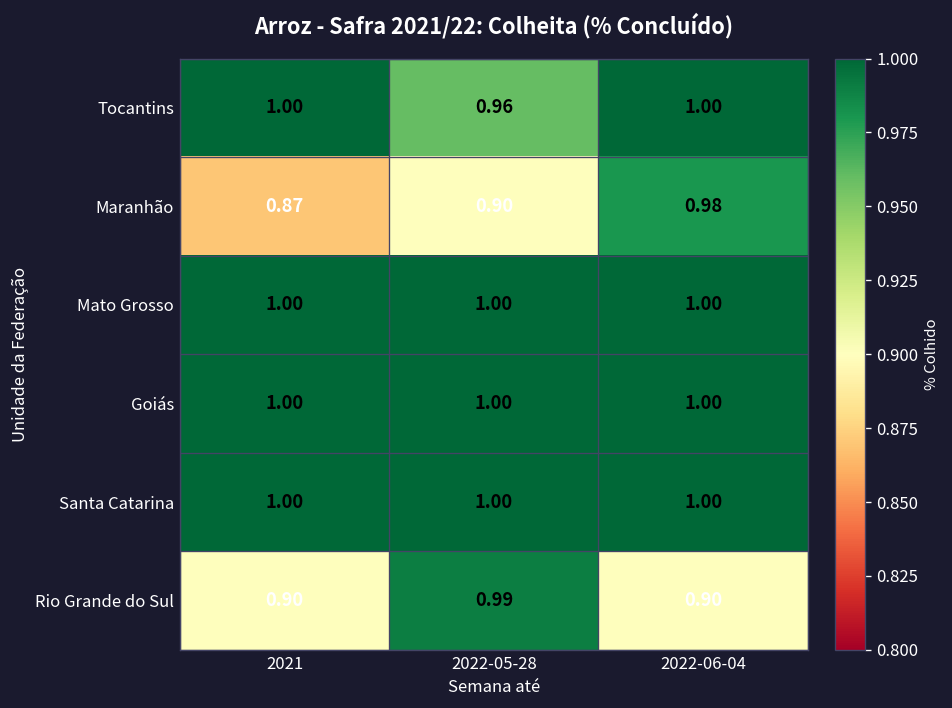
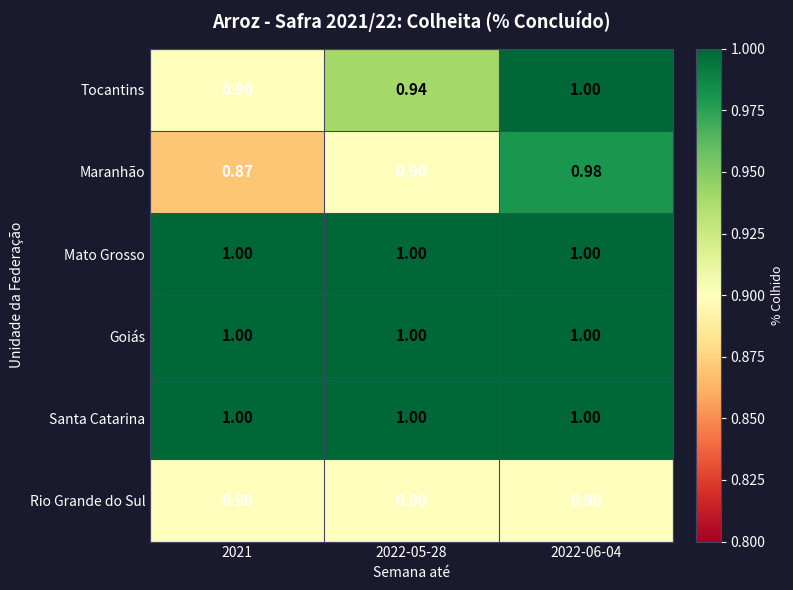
  {
    "Tocantins": {
-     "2021": 1.00,
-     "2022-05-28": 0.96,
+     "2021": 0.90,
+     "2022-05-28": 0.94,
      "2022-06-04": 1.00
    },
    "Maranhão": {
      "2021": 0.87,
      "2022-05-28": 0.90,
      "2022-06-04": 0.98
    },
    "Mato Grosso": {
      "2021": 1.00,
      "2022-05-28": 1.00,
      "2022-06-04": 1.00
    },
    "Goiás": {
      "2021": 1.00,
      "2022-05-28": 1.00,
      "2022-06-04": 1.00
    },
    "Santa Catarina": {
      "2021": 1.00,
      "2022-05-28": 1.00,
      "2022-06-04": 1.00
    },
    "Rio Grande do Sul": {
      "2021": 0.90,
-     "2022-05-28": 0.99,
+     "2022-05-28": 0.90,
      "2022-06-04": 0.90
    }
  }
